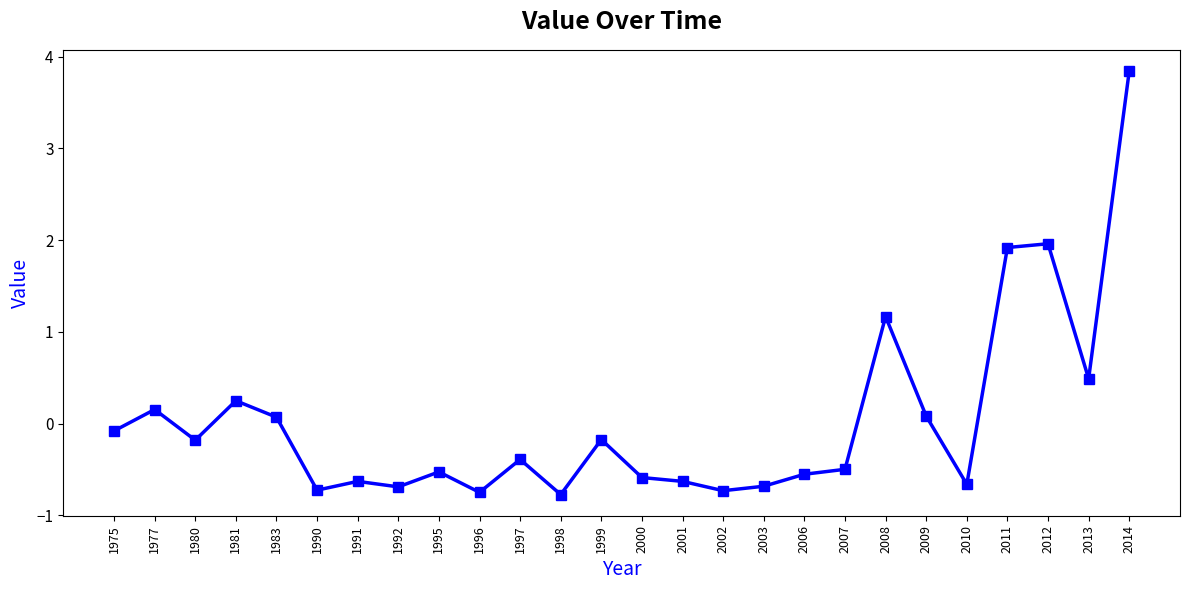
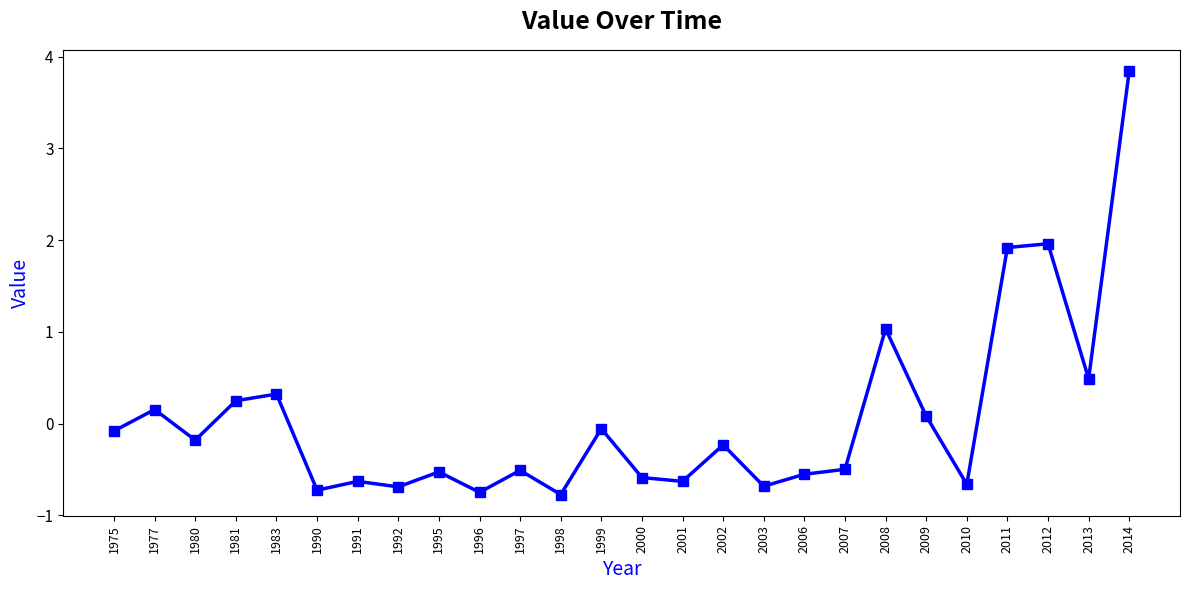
  {
    "1975": -0.1,
    "1977": 0.2,
    "1980": -0.2,
    "1981": 0.2,
-   "1983": 0.1,
+   "1983": 0.3,
    "1990": -0.7,
    "1991": -0.6,
    "1992": -0.7,
    "1995": -0.5,
    "1996": -0.7,
-   "1997": -0.4,
+   "1997": -0.5,
    "1998": -0.8,
-   "1999": -0.2,
+   "1999": -0.1,
    "2000": -0.6,
    "2001": -0.6,
-   "2002": -0.7,
+   "2002": -0.2,
    "2003": -0.7,
    "2006": -0.6,
    "2007": -0.5,
-   "2008": 1.2,
+   "2008": 1.0,
    "2009": 0.1,
    "2010": -0.7,
    "2011": 1.9,
    "2012": 2.0,
    "2013": 0.5,
    "2014": 3.8
  }
